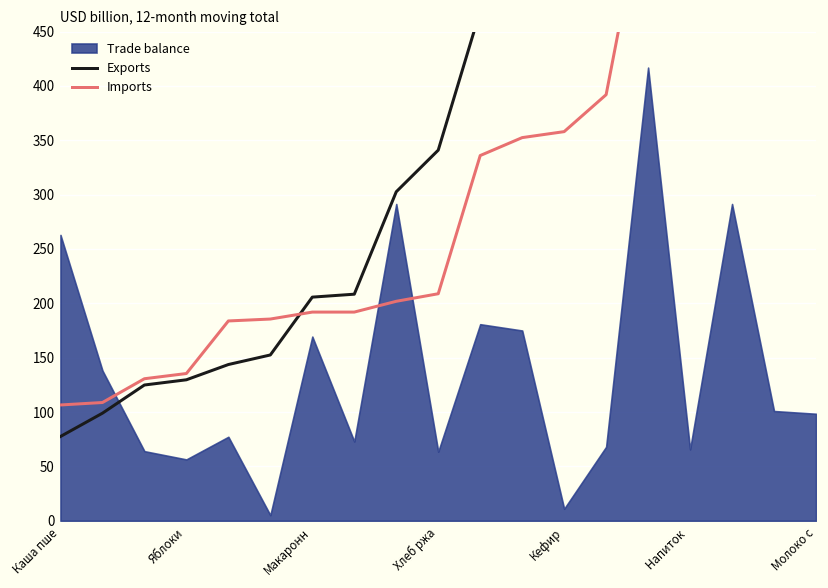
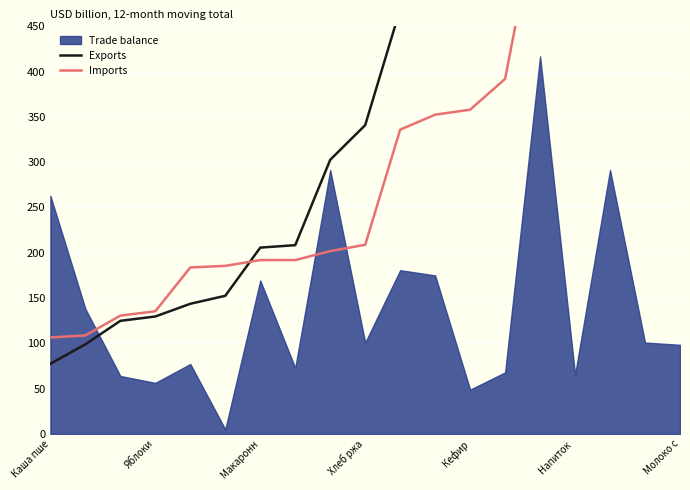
  {
    "Exports": {
      "Каша пше": 80,
      "Яблоки": 130,
      "Макаронн": 210,
      "Хлеб ржа": 340
    },
    "Trade balance": {
      "Каша пше": 260,
      "Яблоки": 60,
      "Макаронн": 170,
-     "Хлеб ржа": 60,
-     "Кефир": 10,
+     "Хлеб ржа": 100,
+     "Кефир": 50,
      "Напиток": 70,
      "Молоко с": 100
    },
    "Imports": {
      "Каша пше": 110,
      "Яблоки": 140,
      "Макаронн": 190,
      "Хлеб ржа": 210,
      "Кефир": 360
    }
  }
